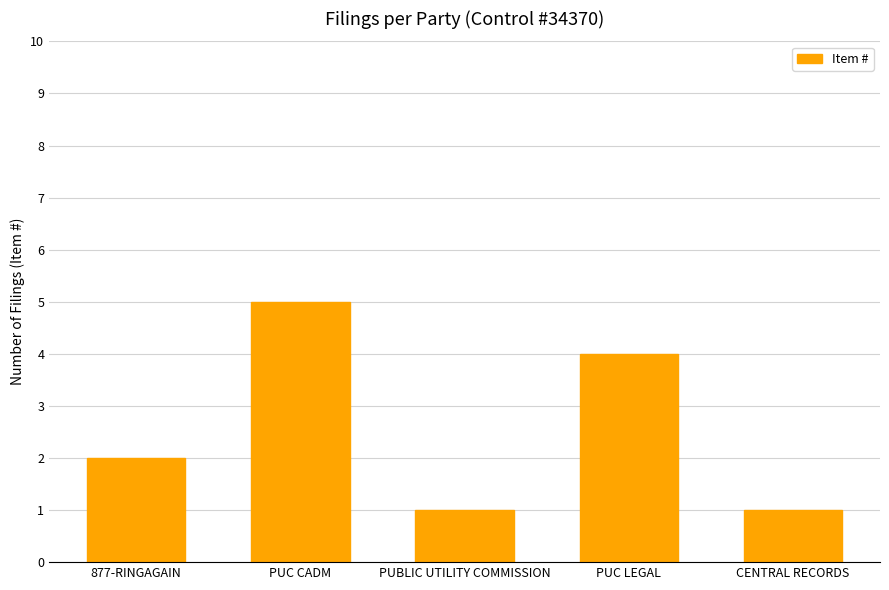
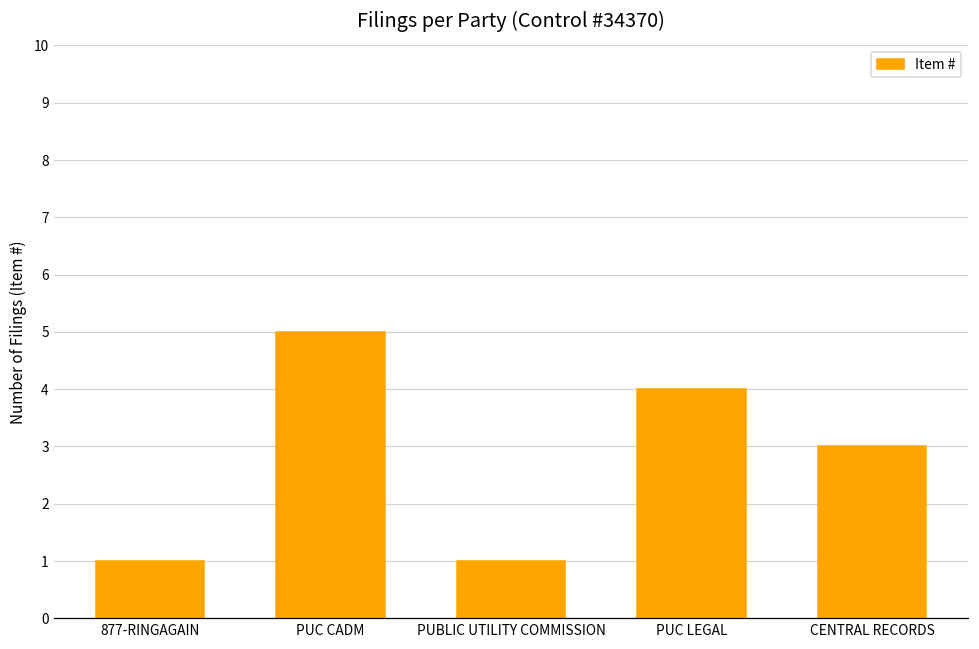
  {
-   "877-RINGAGAIN": 2,
+   "877-RINGAGAIN": 1,
    "PUC CADM": 5,
    "PUBLIC UTILITY COMMISSION": 1,
    "PUC LEGAL": 4,
-   "CENTRAL RECORDS": 1
+   "CENTRAL RECORDS": 3
  }
